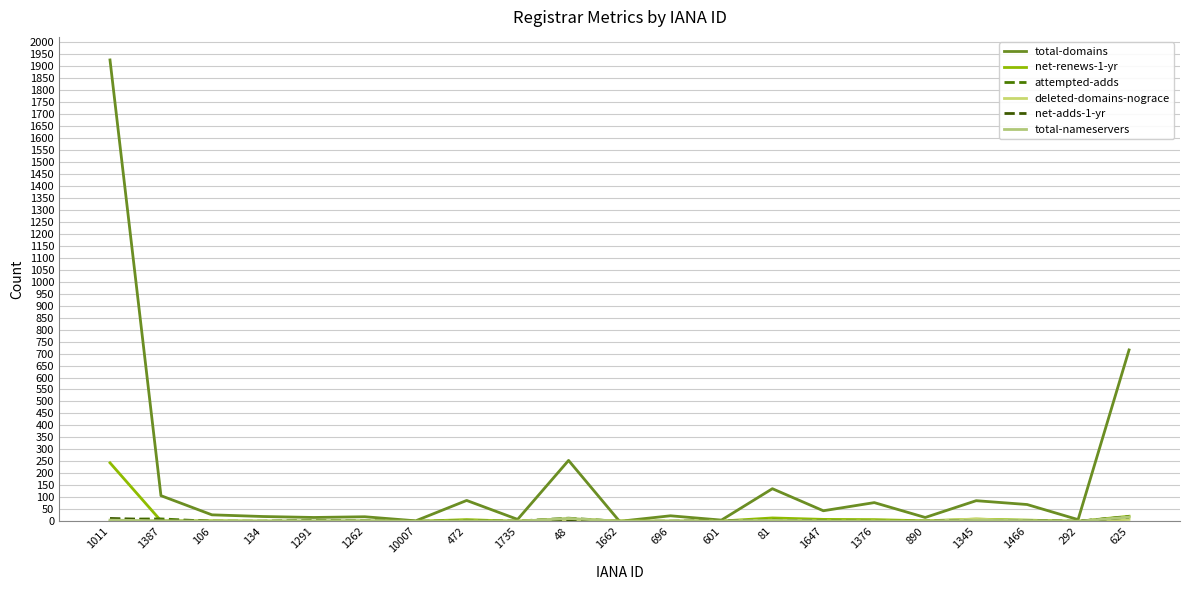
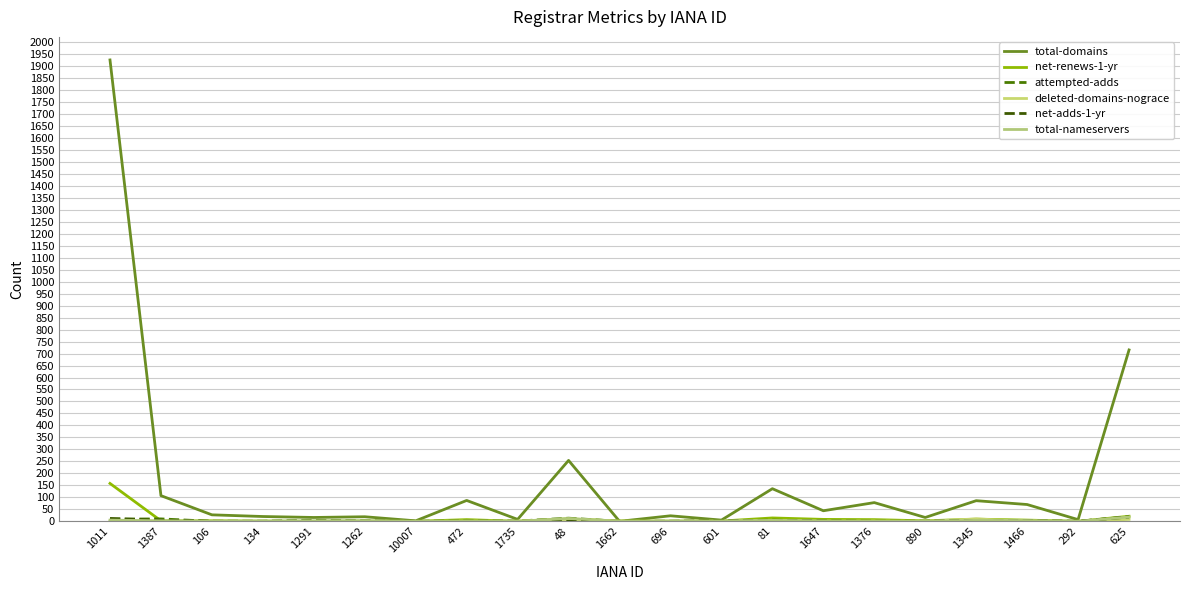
  {
    "net-renews-1-yr": {
-     "1011": 240
+     "1011": 160
    }
  }
